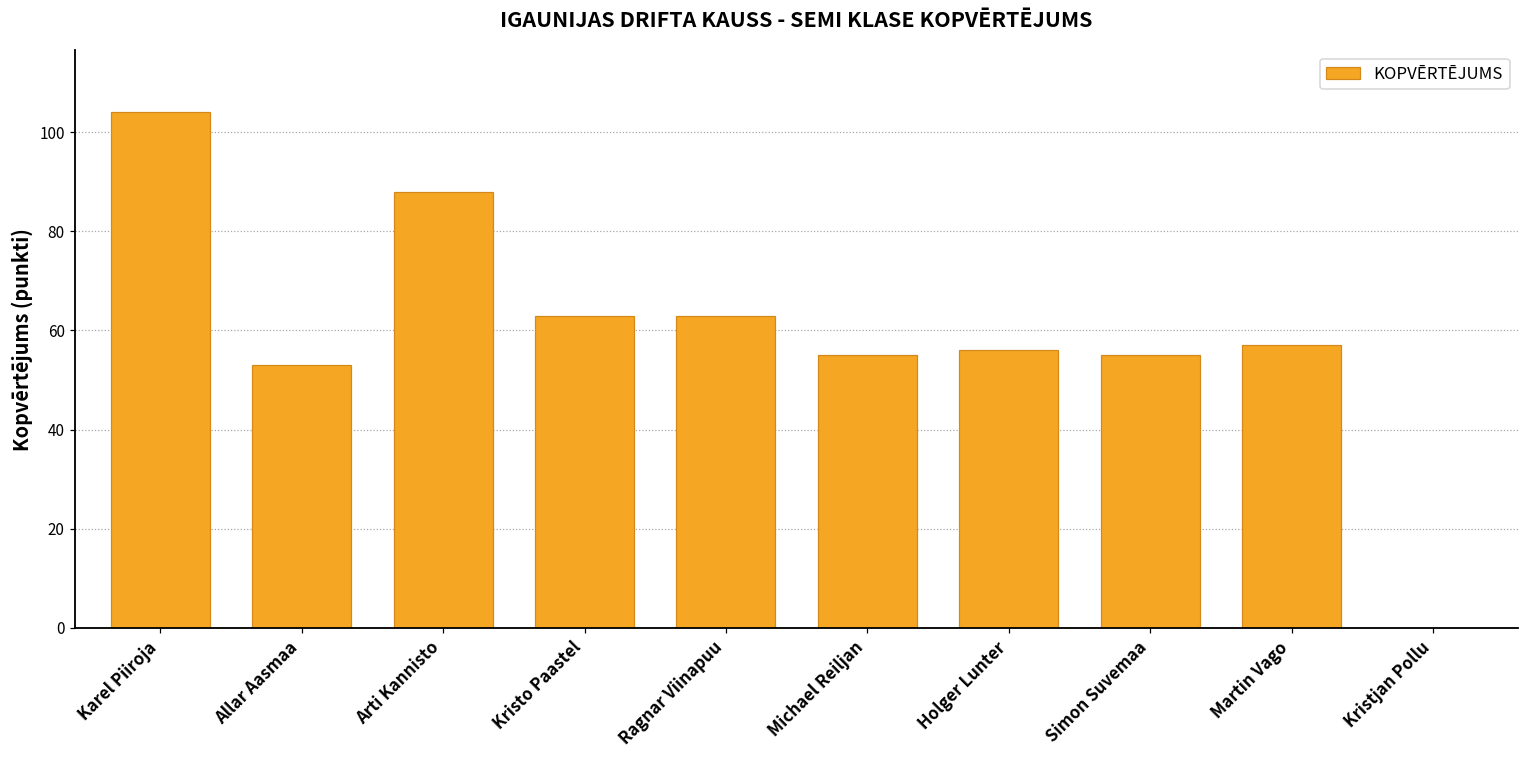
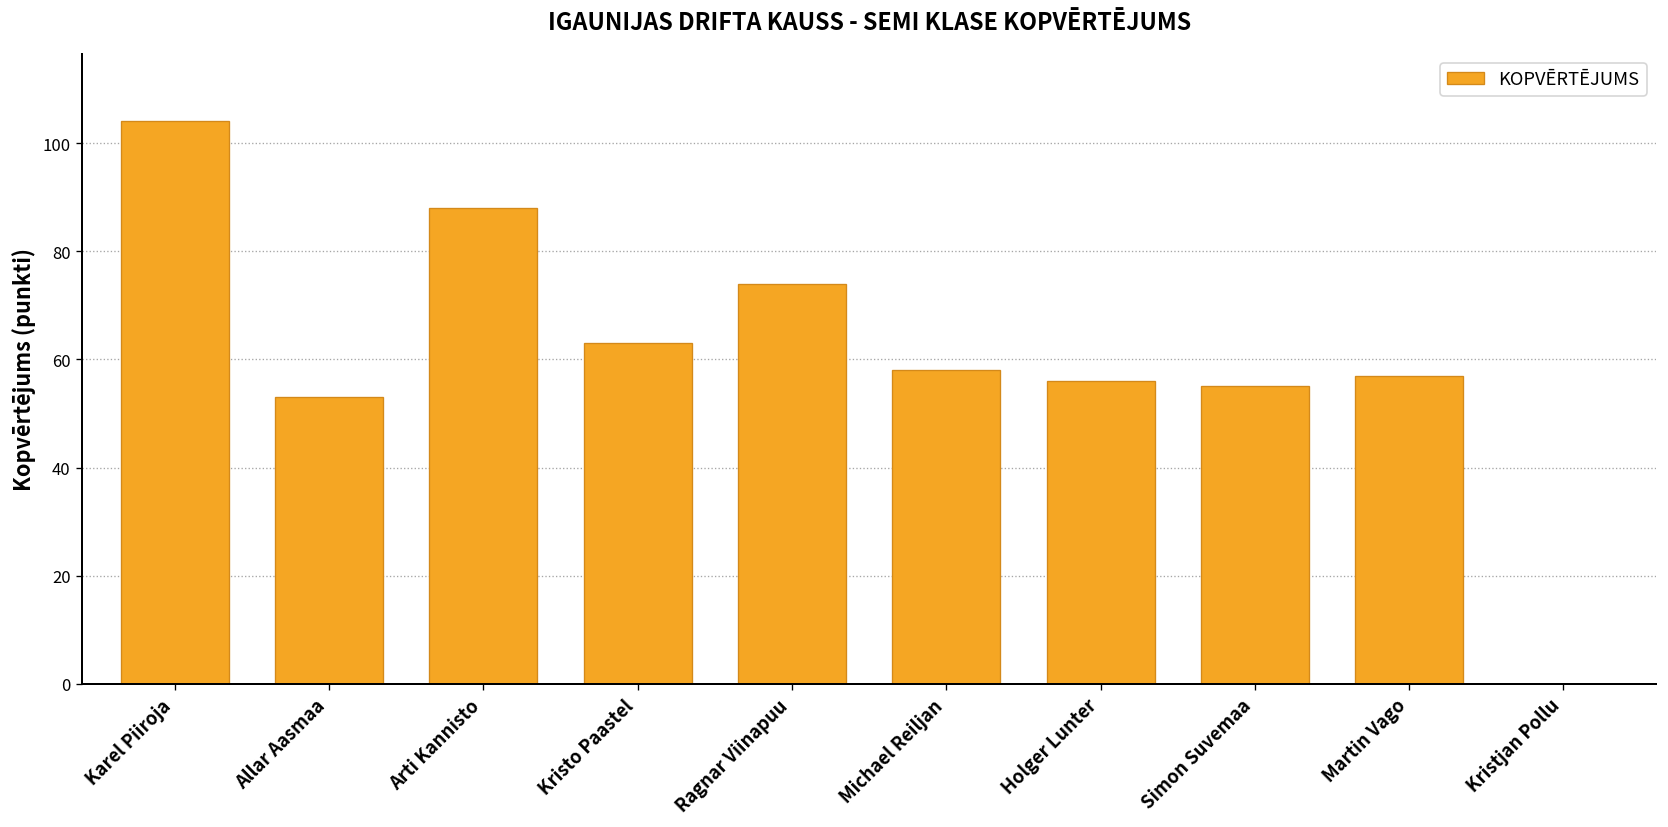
  {
    "Karel Piiroja": 104,
    "Allar Aasmaa": 53,
    "Arti Kannisto": 88,
    "Kristo Paastel": 63,
-   "Ragnar Viinapuu": 63,
-   "Michael Reiljan": 55,
+   "Ragnar Viinapuu": 74,
+   "Michael Reiljan": 58,
    "Holger Lunter": 56,
    "Simon Suvemaa": 55,
    "Martin Vago": 57,
    "Kristjan Pollu": 0
  }
